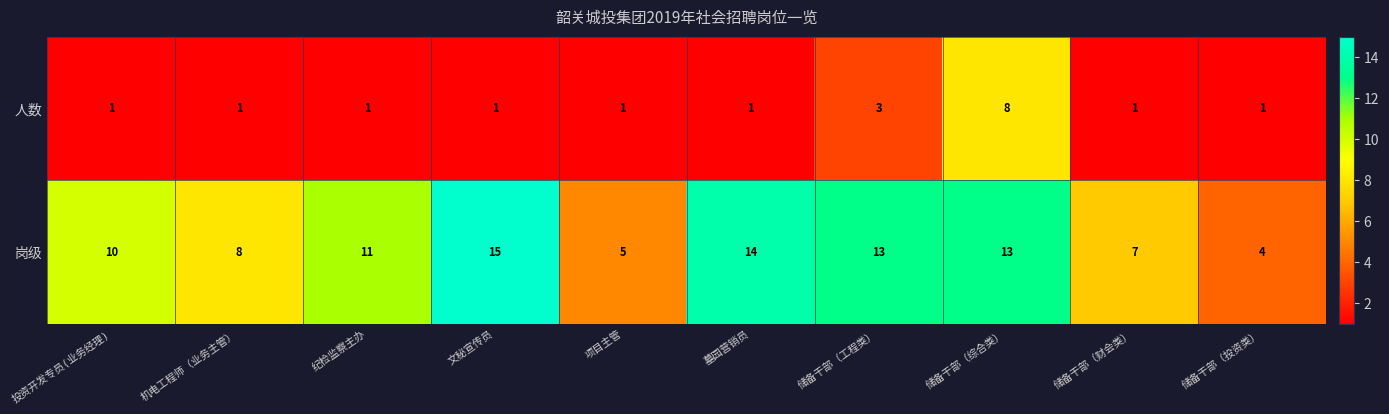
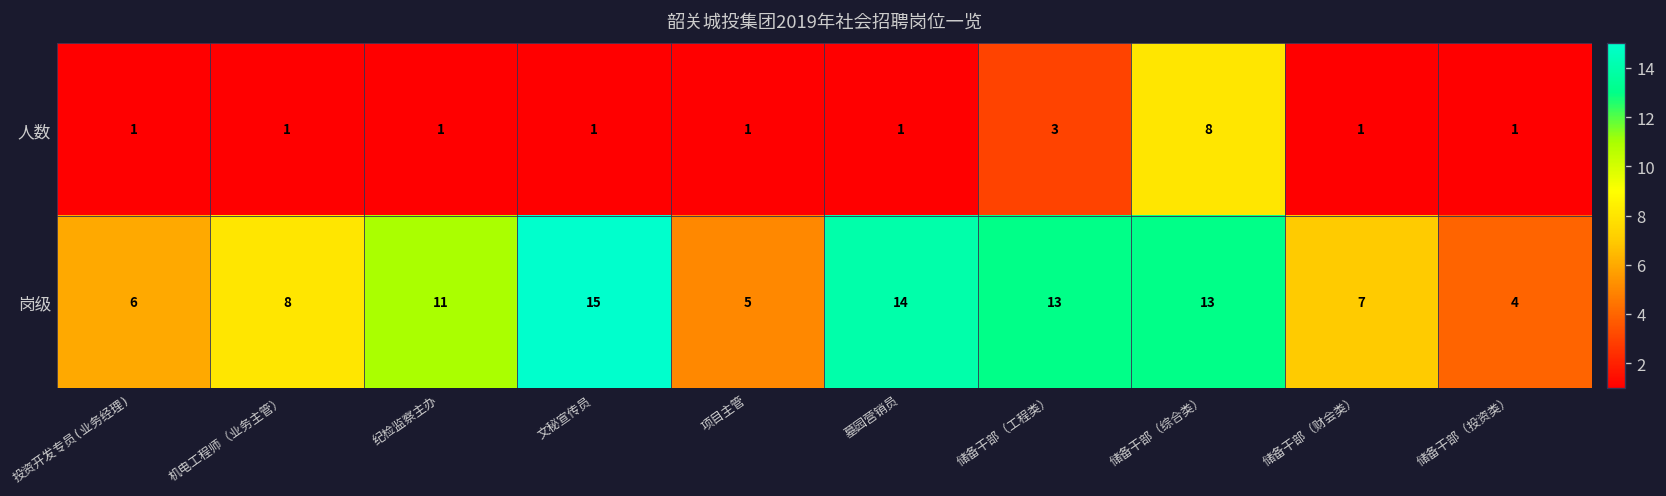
  {
    "人数": {
      "投资开发专员(业务经理)": 1,
      "机电工程师（业务主管）": 1,
      "纪检监察主办": 1,
      "文秘宣传员": 1,
      "项目主管": 1,
      "墓园营销员": 1,
      "储备干部（工程类）": 3,
      "储备干部（综合类）": 8,
      "储备干部（财会类）": 1,
      "储备干部（投资类）": 1
    },
    "岗级": {
-     "投资开发专员(业务经理)": 10,
+     "投资开发专员(业务经理)": 6,
      "机电工程师（业务主管）": 8,
      "纪检监察主办": 11,
      "文秘宣传员": 15,
      "项目主管": 5,
      "墓园营销员": 14,
      "储备干部（工程类）": 13,
      "储备干部（综合类）": 13,
      "储备干部（财会类）": 7,
      "储备干部（投资类）": 4
    }
  }
